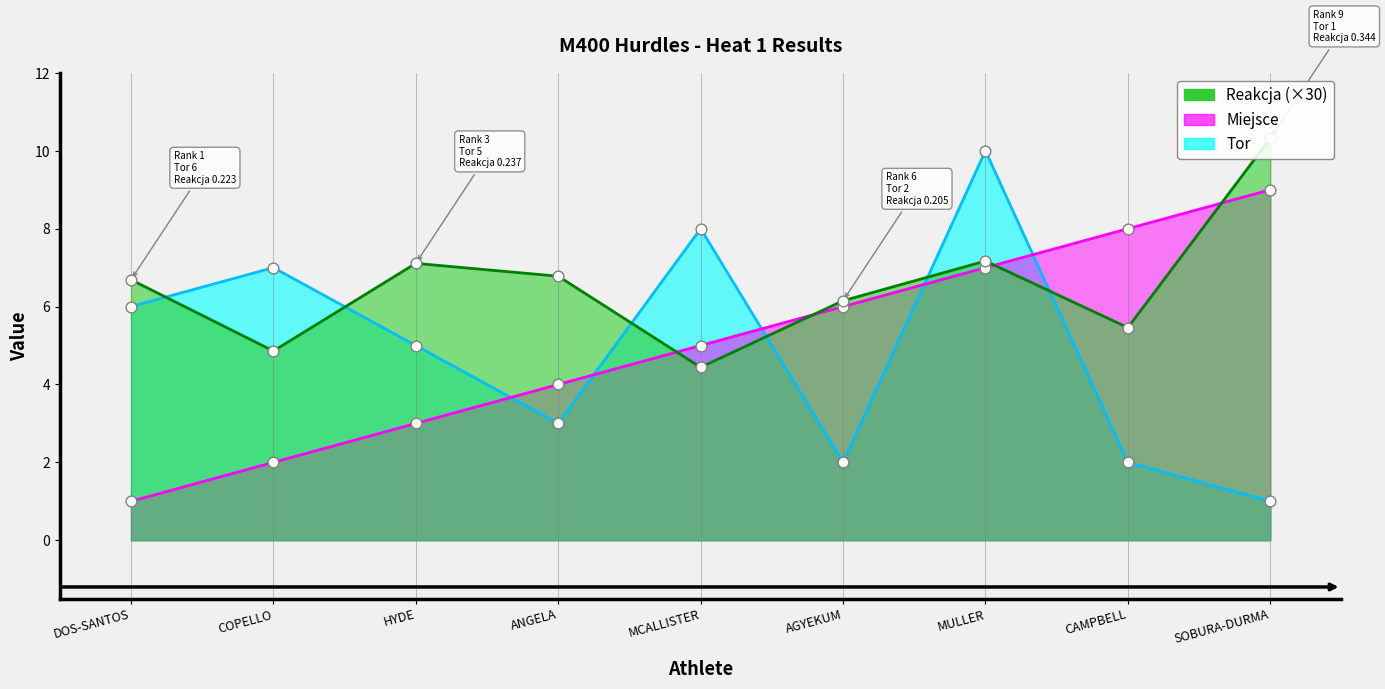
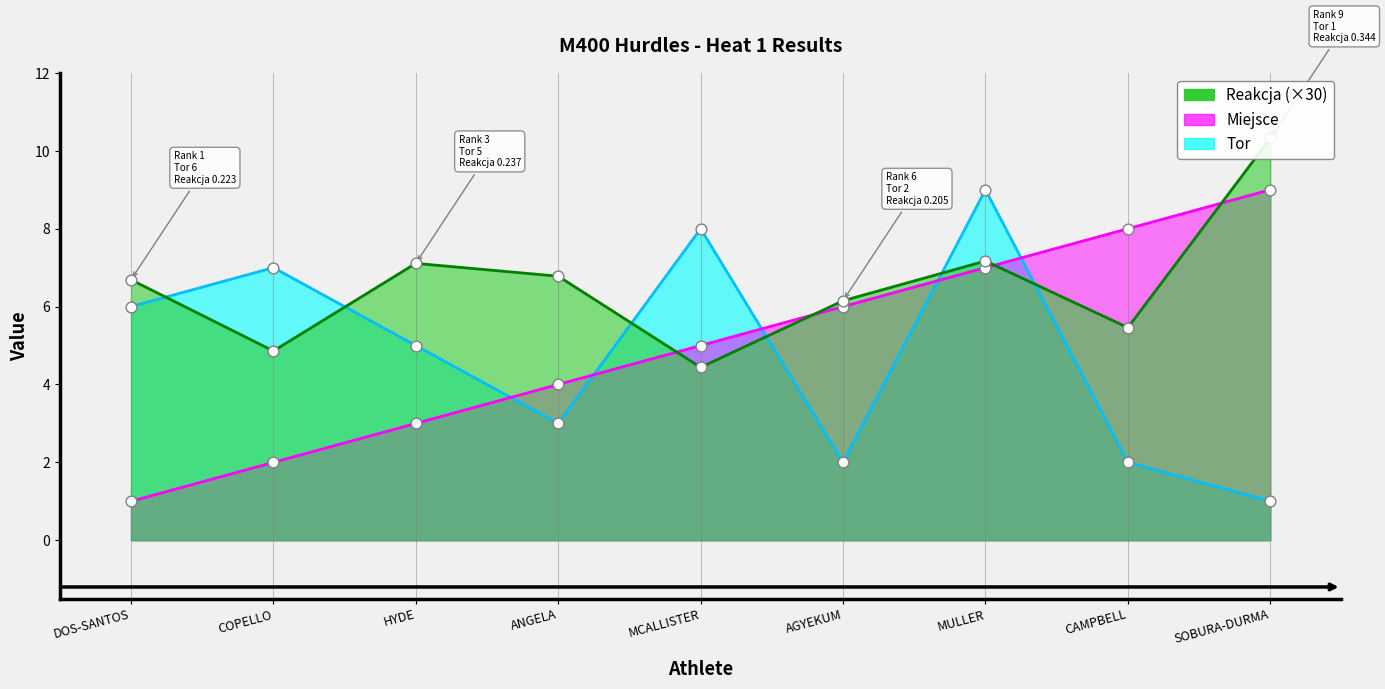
  {
    "Tor": {
      "DOS-SANTOS": 6,
      "COPELLO": 7,
      "HYDE": 5,
      "ANGELA": 3,
      "MCALLISTER": 8,
      "AGYEKUM": 2,
-     "MULLER": 10,
+     "MULLER": 9,
      "CAMPBELL": 2,
      "SOBURA-DURMA": 1
    },
    "Miejsce": {
      "DOS-SANTOS": 1,
      "COPELLO": 2,
      "HYDE": 3,
      "ANGELA": 4,
      "MCALLISTER": 5,
      "AGYEKUM": 6,
      "MULLER": 7,
      "CAMPBELL": 8,
      "SOBURA-DURMA": 9
    },
    "Reakcja (×30)": {
      "COPELLO": 4.9,
      "ANGELA": 6.8,
      "MCALLISTER": 4.4,
      "MULLER": 7.2,
      "CAMPBELL": 5.5
    }
  }
